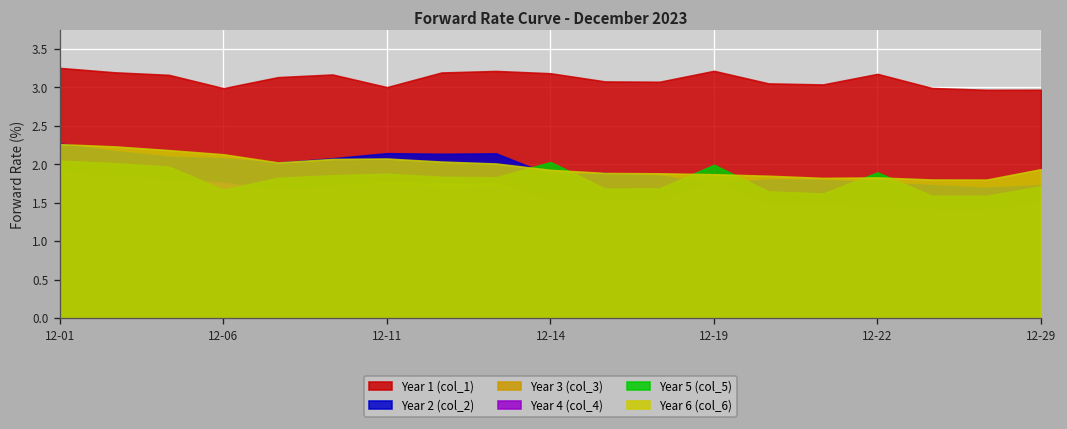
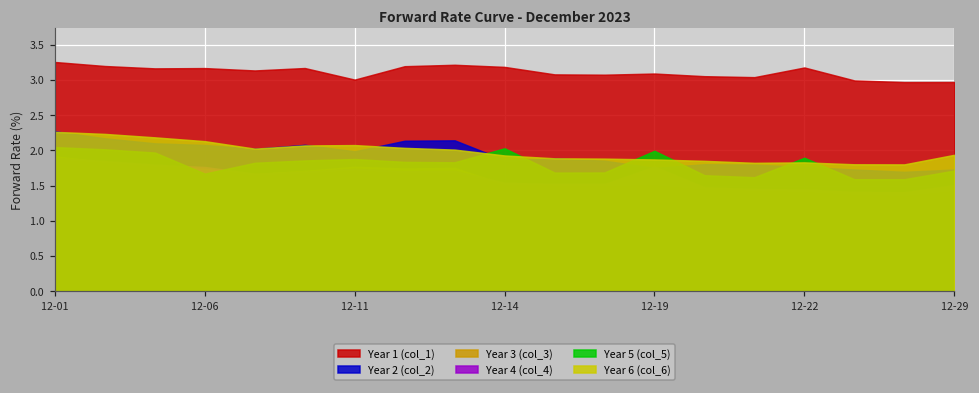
  {
    "Year 1 (col_1)": {
      "12-01": 3.3,
-     "12-06": 3.0,
+     "12-06": 3.2,
      "12-11": 3.0,
      "12-14": 3.2,
-     "12-19": 3.2,
+     "12-19": 3.1,
      "12-22": 3.2,
      "12-29": 3.0
    },
    "Year 2 (col_2)": {
      "12-06": 2.1,
-     "12-11": 2.1,
+     "12-11": 2.0,
      "12-14": 1.9,
      "12-22": 1.8
    },
    "Year 4 (col_4)": {
      "12-29": 1.5
    },
    "Year 5 (col_5)": {
      "12-01": 2.0,
      "12-06": 1.7,
      "12-11": 1.9,
      "12-14": 2.0,
      "12-19": 2.0,
      "12-22": 1.9
    }
  }
